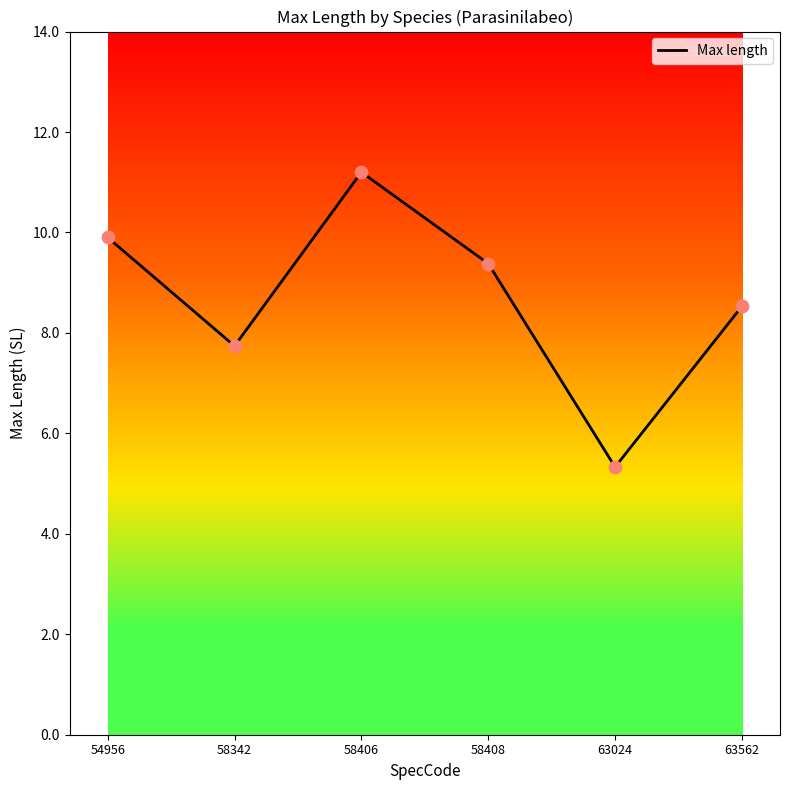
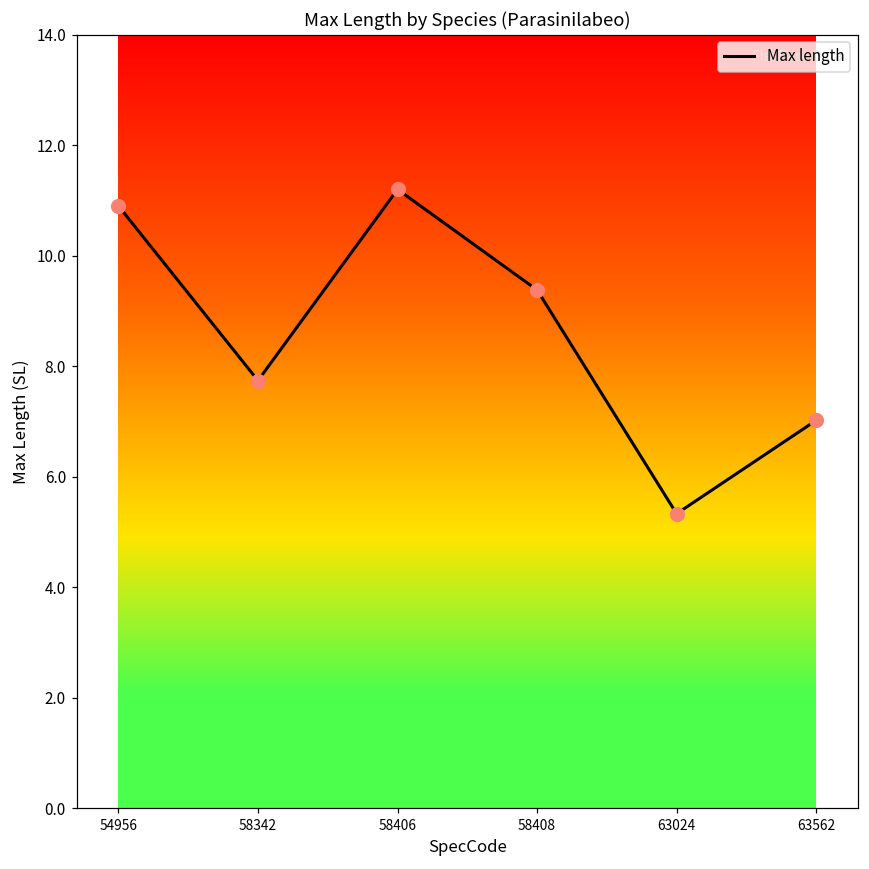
  {
-   "54956": 9.9,
+   "54956": 10.9,
    "58342": 7.7,
    "58406": 11.2,
    "58408": 9.4,
    "63024": 5.3,
-   "63562": 8.5
+   "63562": 7.0
  }
